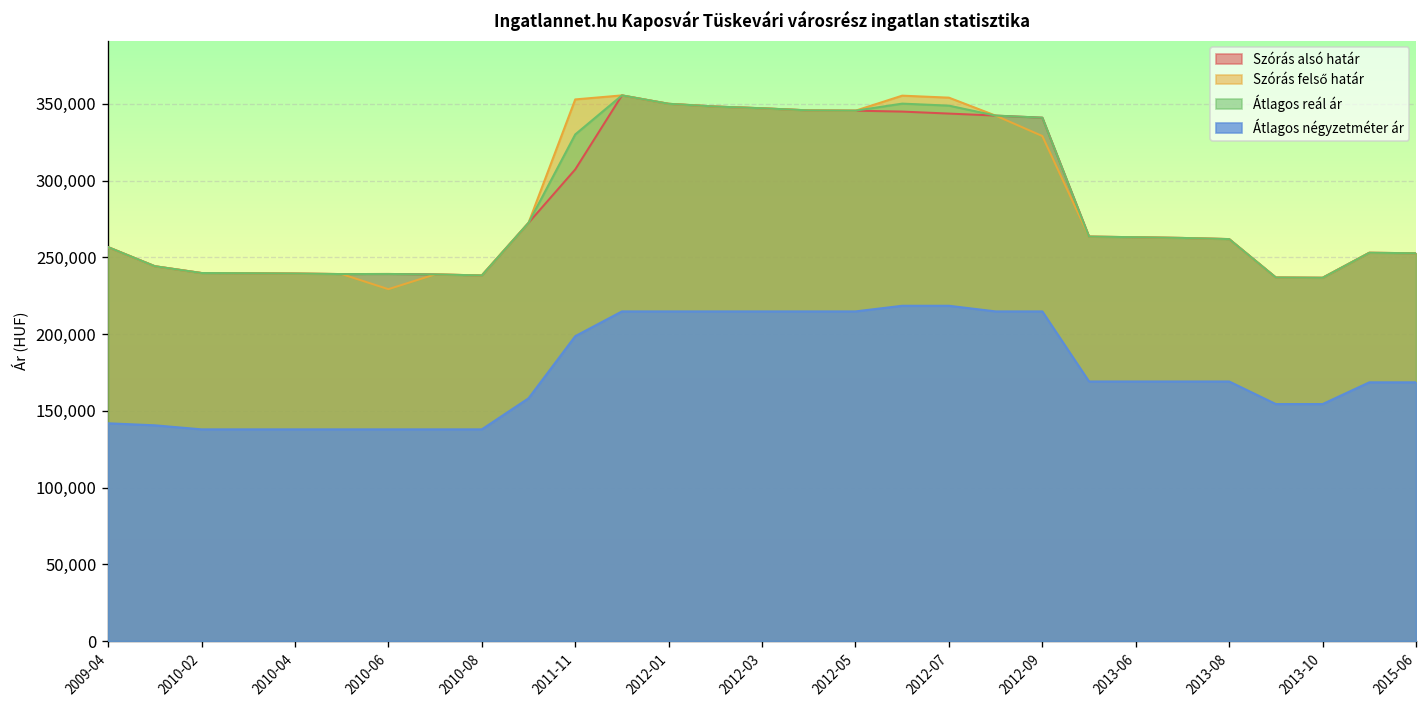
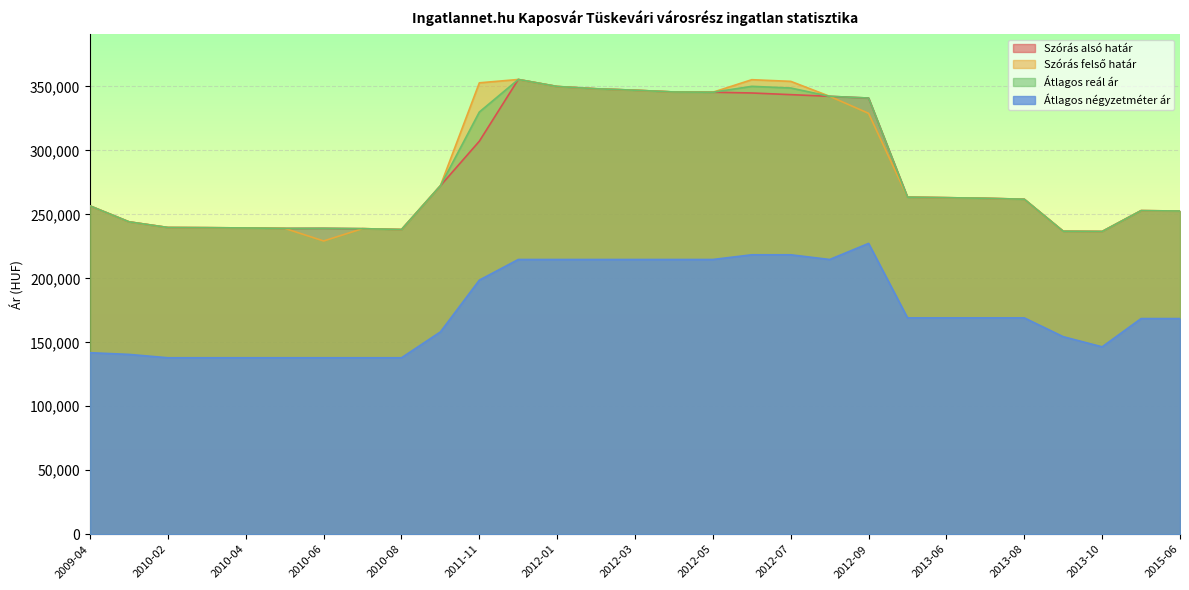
  {
    "Szórás alsó határ": {
      "2011-11": "307,000",
      "2012-07": "344,000"
    },
    "Szórás felső határ": {
      "2010-06": "229,000",
      "2011-11": "353,000",
      "2012-07": "354,000",
      "2012-09": "329,000"
    },
    "Átlagos reál ár": {
      "2011-11": "330,000",
      "2012-07": "349,000"
    },
    "Átlagos négyzetméter ár": {
      "2009-04": "142,000",
      "2010-02": "138,000",
      "2010-04": "138,000",
      "2010-06": "138,000",
      "2010-08": "138,000",
      "2011-11": "199,000",
      "2012-01": "215,000",
      "2012-03": "215,000",
      "2012-05": "215,000",
      "2012-07": "218,000",
-     "2012-09": "215,000",
+     "2012-09": "227,000",
      "2013-06": "169,000",
      "2013-08": "169,000",
-     "2013-10": "154,000",
+     "2013-10": "146,000",
      "2015-06": "169,000"
    }
  }
